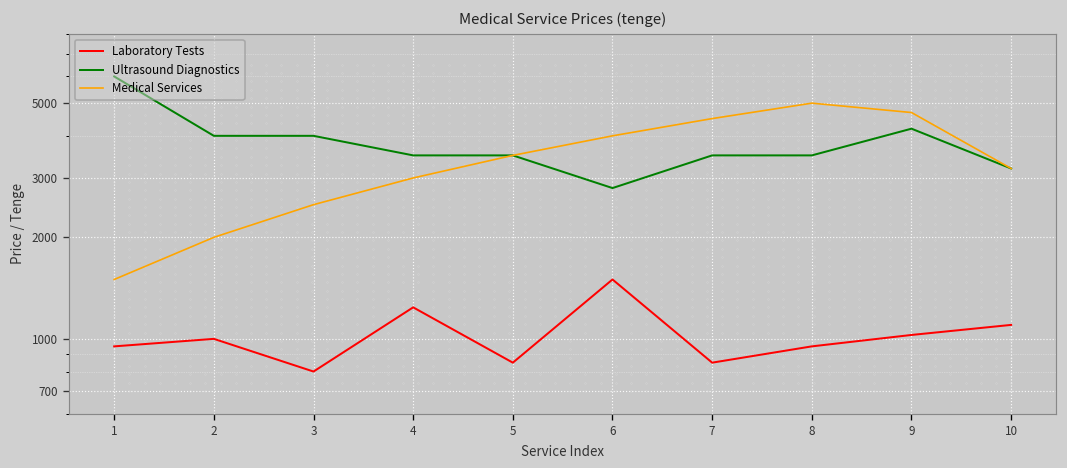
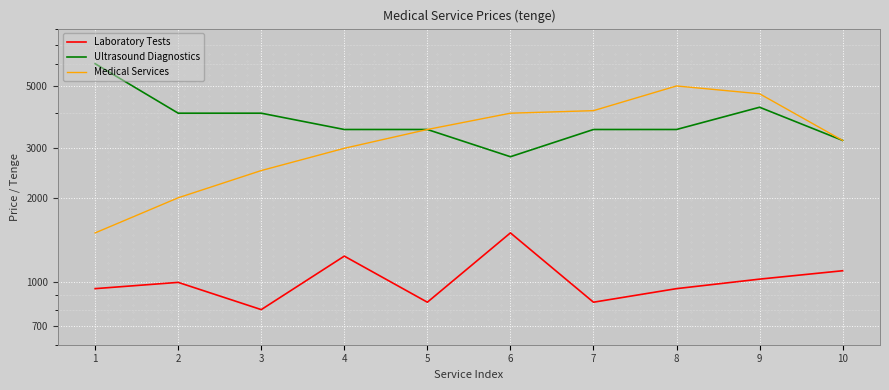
  {
    "Laboratory Tests": {
      "2": 1000,
      "3": 800,
      "4": 1200,
      "5": 850,
      "6": 1500,
      "7": 850,
      "8": 950,
      "9": 1030
    },
    "Ultrasound Diagnostics": {
      "2": 4000,
      "3": 4000,
      "4": 3500,
      "6": 2800,
      "7": 3500,
      "9": 4200
    },
    "Medical Services": {
      "2": 2000,
      "4": 3000,
      "6": 4000,
-     "7": 4500,
+     "7": 4100,
      "8": 5000,
      "9": 4700
    }
  }
